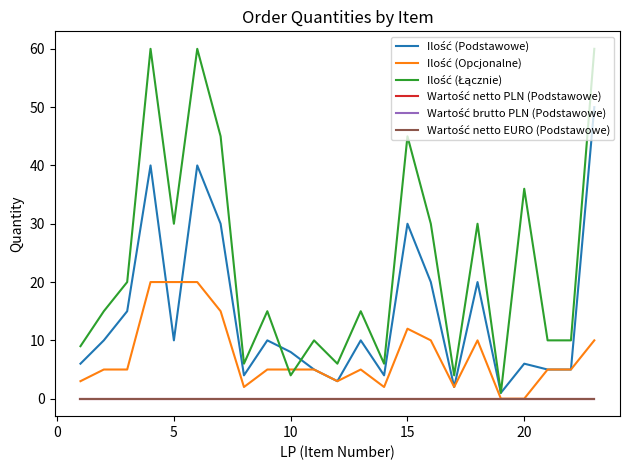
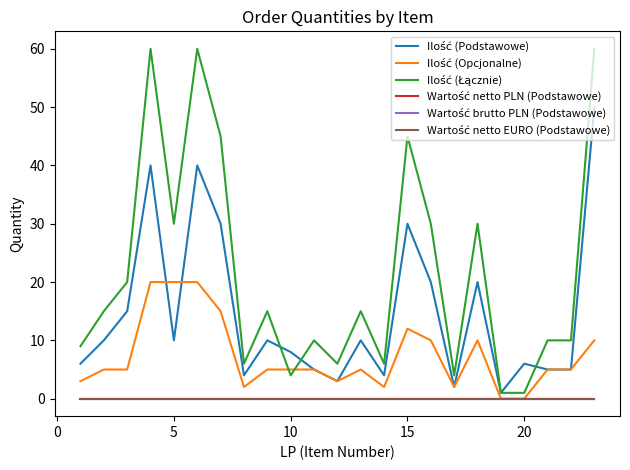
  {
    "Ilość (Podstawowe)": {
      "5": 10,
      "10": 8,
      "15": 30,
      "20": 6
    },
    "Ilość (Opcjonalne)": {
      "5": 20,
      "10": 5,
      "15": 12
    },
    "Ilość (Łącznie)": {
      "5": 30,
      "10": 4,
-     "20": 36
+     "20": 1
    },
    "Wartość netto EURO (Podstawowe)": {
      "5": 0,
      "10": 0,
      "15": 0
    }
  }
